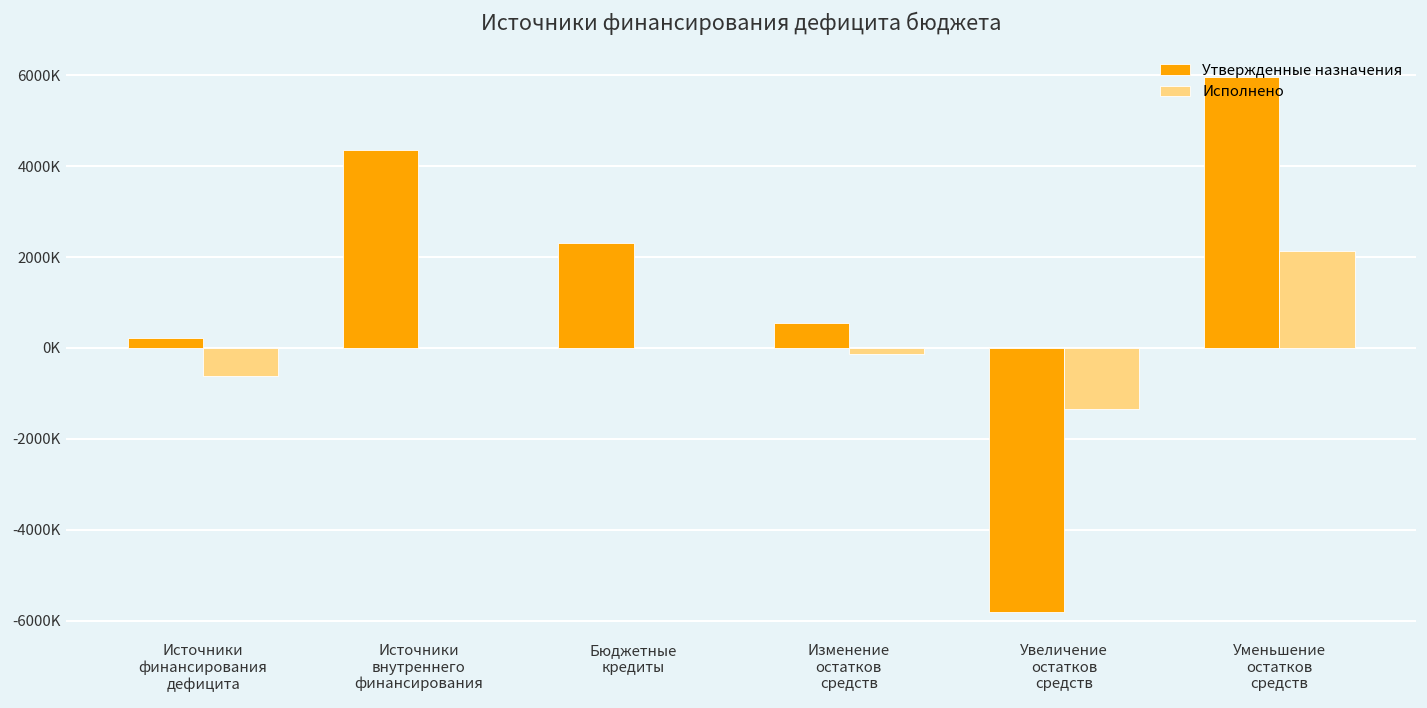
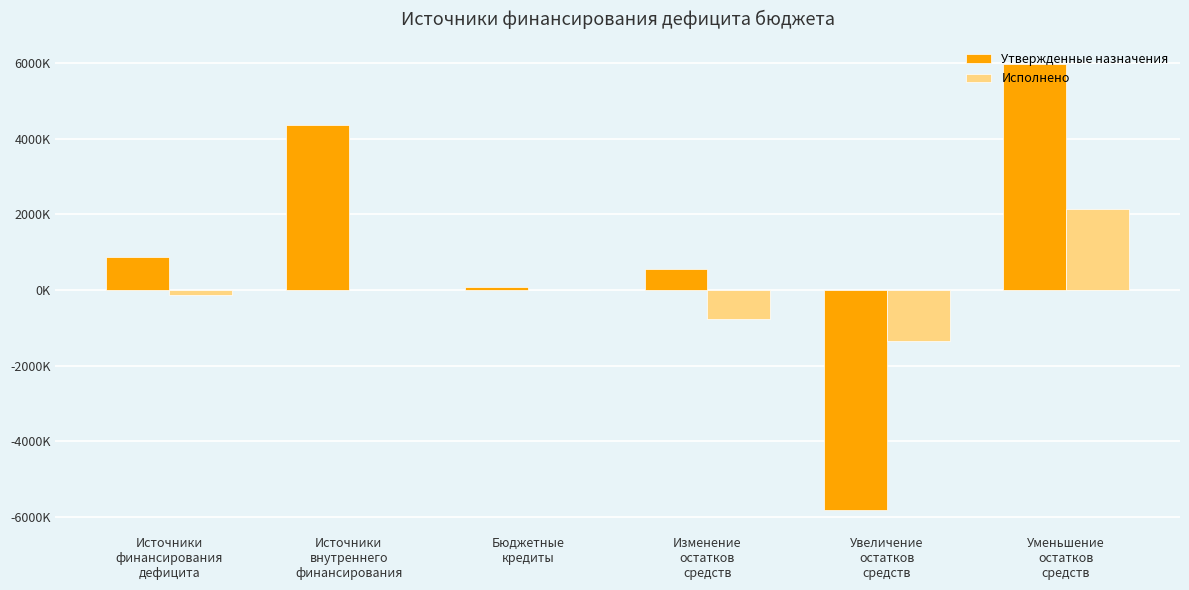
  {
    "Утвержденные назначения": {
-     "Источники финансирования дефицита": 200000,
+     "Источники финансирования дефицита": 900000,
      "Источники внутреннего финансирования": 4400000,
-     "Бюджетные кредиты": 2300000,
+     "Бюджетные кредиты": 100000,
      "Изменение остатков средств": 600000,
      "Увеличение остатков средств": -5800000,
      "Уменьшение остатков средств": 6000000
    },
    "Исполнено": {
-     "Источники финансирования дефицита": -600000,
+     "Источники финансирования дефицита": -100000,
      "Источники внутреннего финансирования": 0,
      "Бюджетные кредиты": 0,
-     "Изменение остатков средств": -100000,
+     "Изменение остатков средств": -800000,
      "Увеличение остатков средств": -1300000,
      "Уменьшение остатков средств": 2100000
    }
  }
